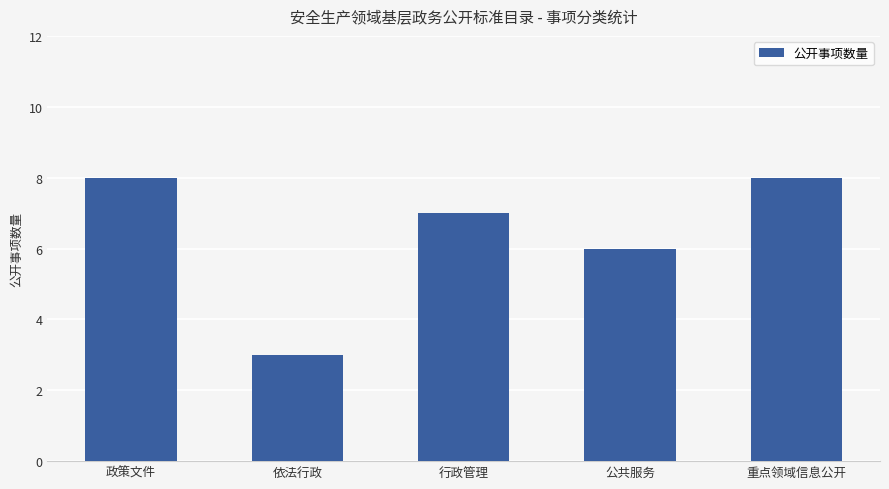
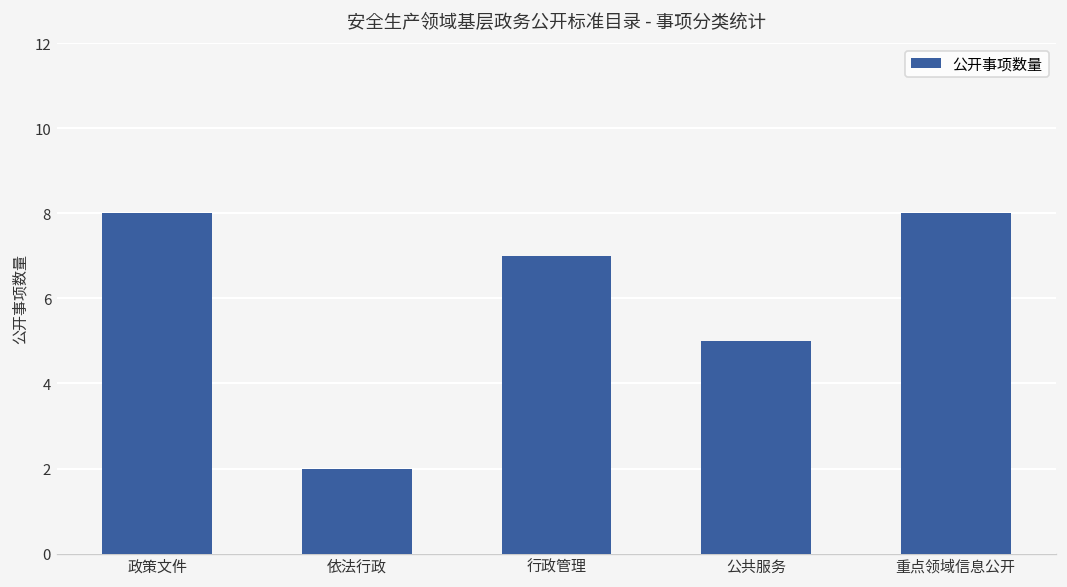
  {
    "政策文件": 8,
-   "依法行政": 3,
+   "依法行政": 2,
    "行政管理": 7,
-   "公共服务": 6,
+   "公共服务": 5,
    "重点领域信息公开": 8
  }
